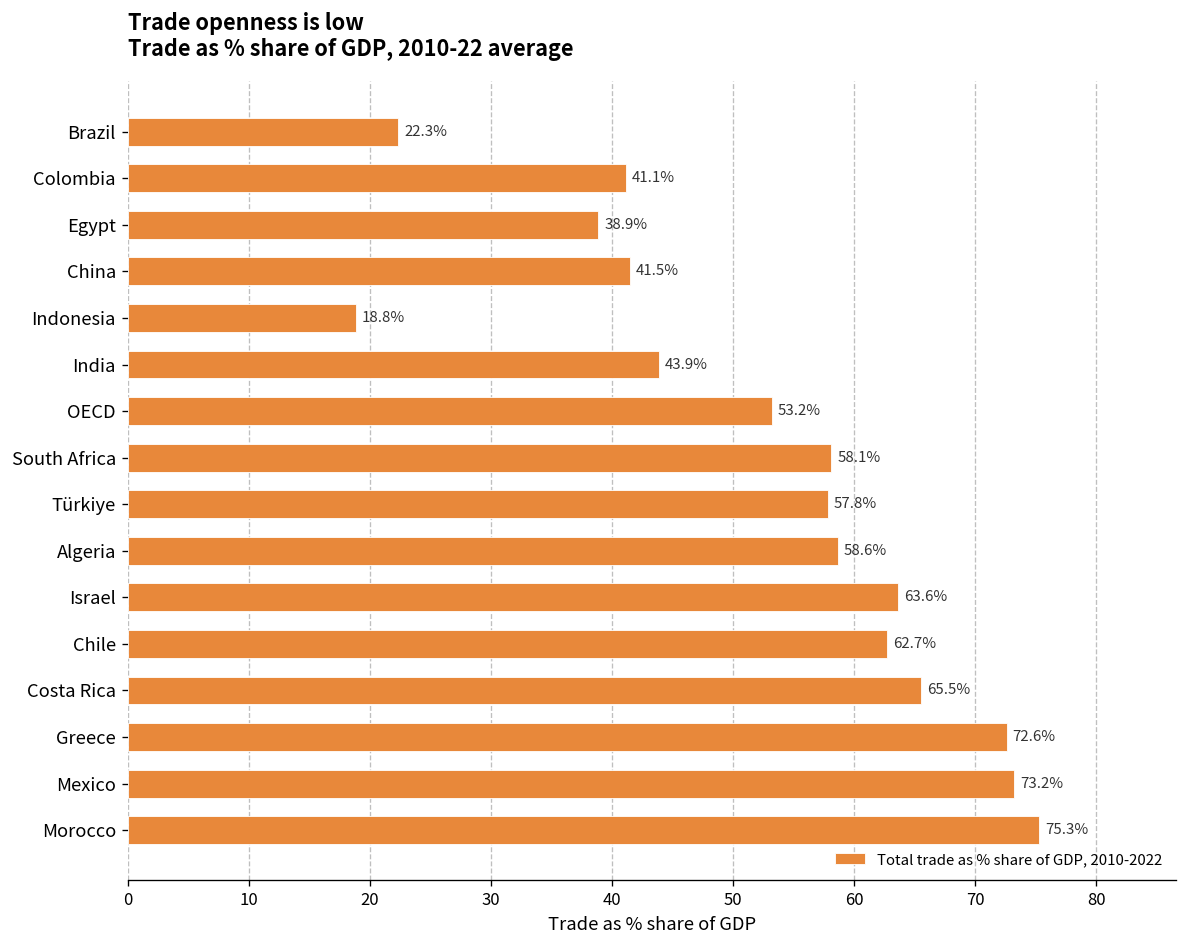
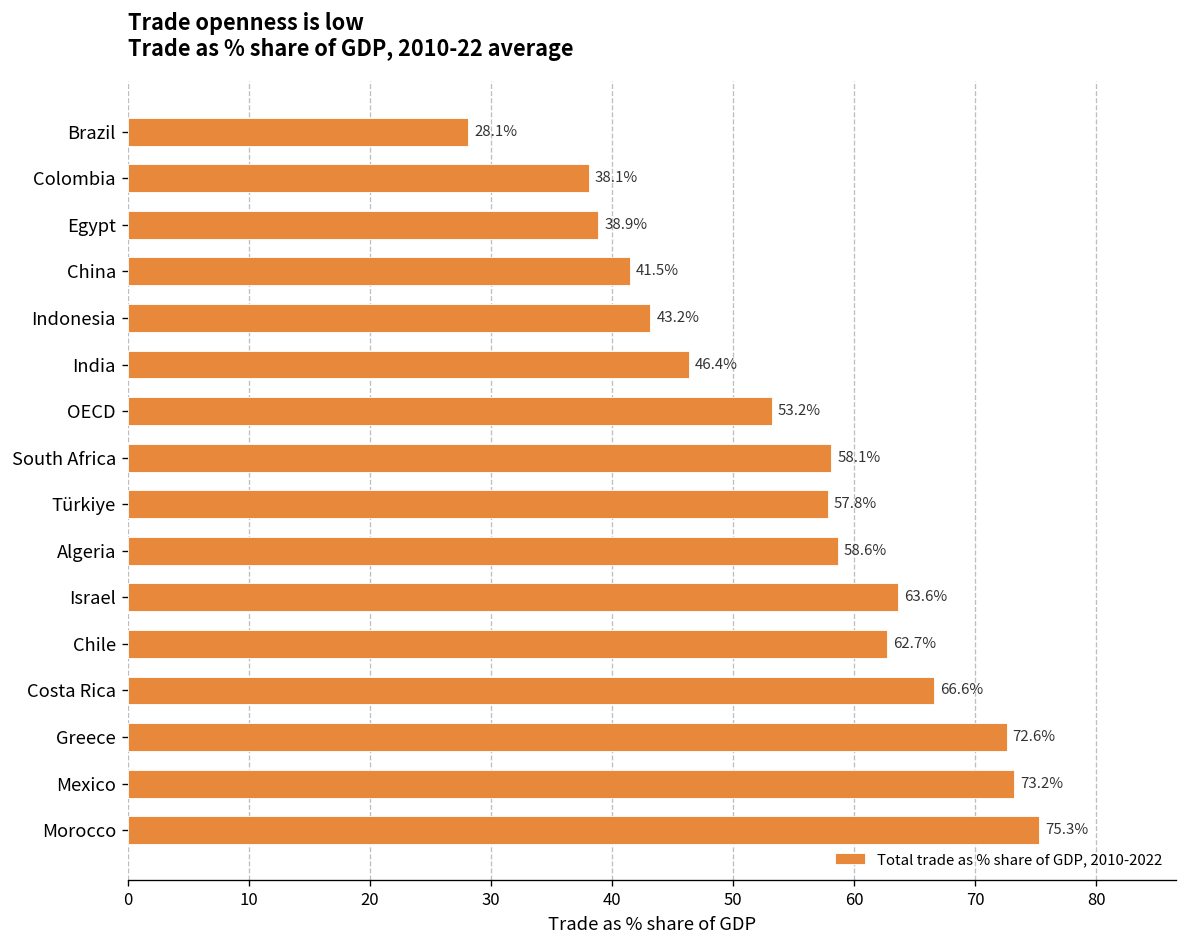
  {
-   "Brazil": "22.3%",
-   "Colombia": "41.1%",
+   "Brazil": "28.1%",
+   "Colombia": "38.1%",
    "Egypt": "38.9%",
    "China": "41.5%",
-   "Indonesia": "18.8%",
-   "India": "43.9%",
+   "Indonesia": "43.2%",
+   "India": "46.4%",
    "OECD": "53.2%",
    "South Africa": "58.1%",
    "Türkiye": "57.8%",
    "Algeria": "58.6%",
    "Israel": "63.6%",
    "Chile": "62.7%",
-   "Costa Rica": "65.5%",
+   "Costa Rica": "66.6%",
    "Greece": "72.6%",
    "Mexico": "73.2%",
    "Morocco": "75.3%"
  }
